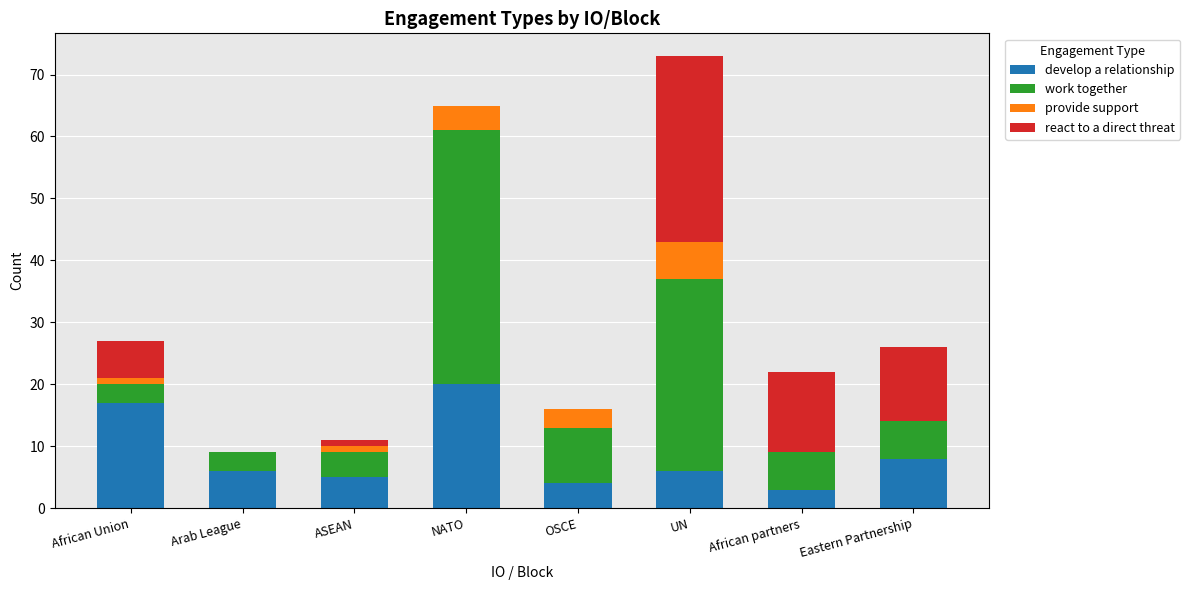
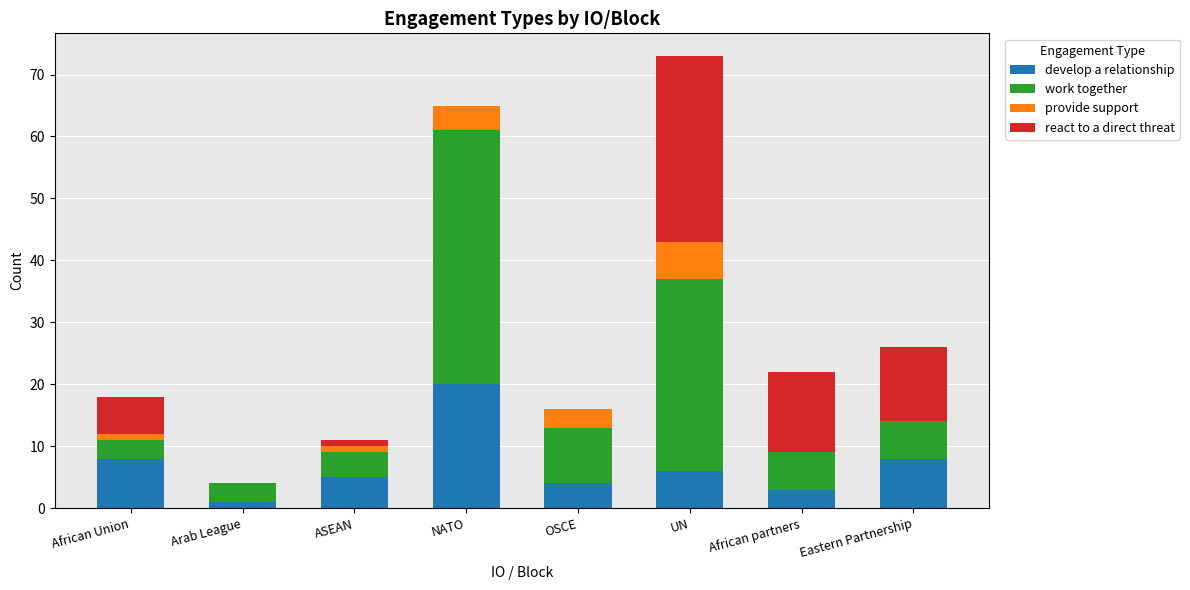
  {
    "develop a relationship": {
-     "African Union": 17,
-     "Arab League": 6,
+     "African Union": 8,
+     "Arab League": 1,
      "ASEAN": 5,
      "NATO": 20,
      "OSCE": 4,
      "UN": 6,
      "African partners": 3,
      "Eastern Partnership": 8
    },
    "work together": {
      "African Union": 3,
      "Arab League": 3,
      "ASEAN": 4,
      "NATO": 41,
      "OSCE": 9,
      "UN": 31,
      "African partners": 6,
      "Eastern Partnership": 6
    },
    "provide support": {
      "African Union": 1,
      "Arab League": 0,
      "ASEAN": 1,
      "NATO": 4,
      "OSCE": 3,
      "UN": 6,
      "African partners": 0,
      "Eastern Partnership": 0
    },
    "react to a direct threat": {
      "African Union": 6,
      "Arab League": 0,
      "ASEAN": 1,
      "NATO": 0,
      "OSCE": 0,
      "UN": 30,
      "African partners": 13,
      "Eastern Partnership": 12
    }
  }
